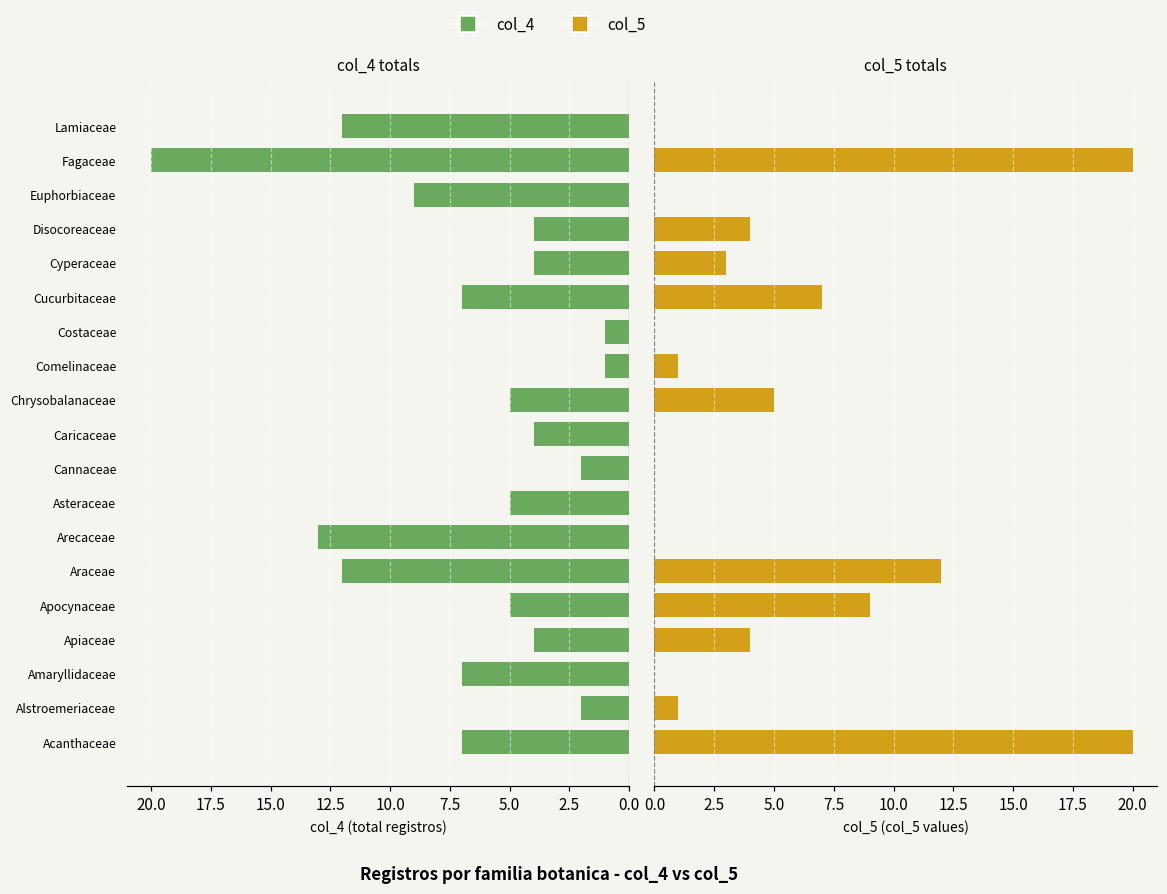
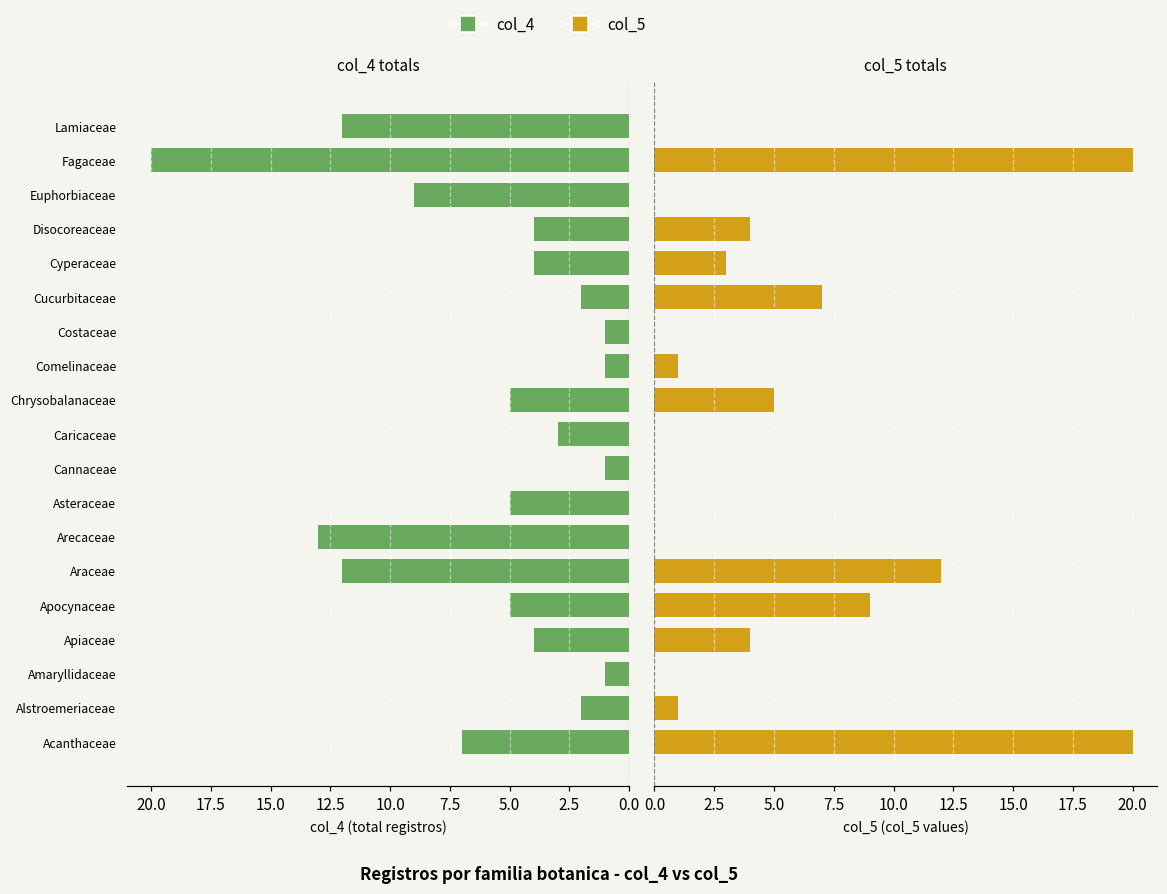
  {
    "col_4 totals": {
      "Lamiaceae": 12,
      "Fagaceae": 20,
      "Euphorbiaceae": 9,
      "Disocoreaceae": 4,
      "Cyperaceae": 4,
-     "Cucurbitaceae": 7,
+     "Cucurbitaceae": 2,
      "Costaceae": 1,
      "Comelinaceae": 1,
      "Chrysobalanaceae": 5,
-     "Caricaceae": 4,
-     "Cannaceae": 2,
+     "Caricaceae": 3,
+     "Cannaceae": 1,
      "Asteraceae": 5,
      "Arecaceae": 13,
      "Araceae": 12,
      "Apocynaceae": 5,
      "Apiaceae": 4,
-     "Amaryllidaceae": 7,
+     "Amaryllidaceae": 1,
      "Alstroemeriaceae": 2,
      "Acanthaceae": 7
    }
  }
